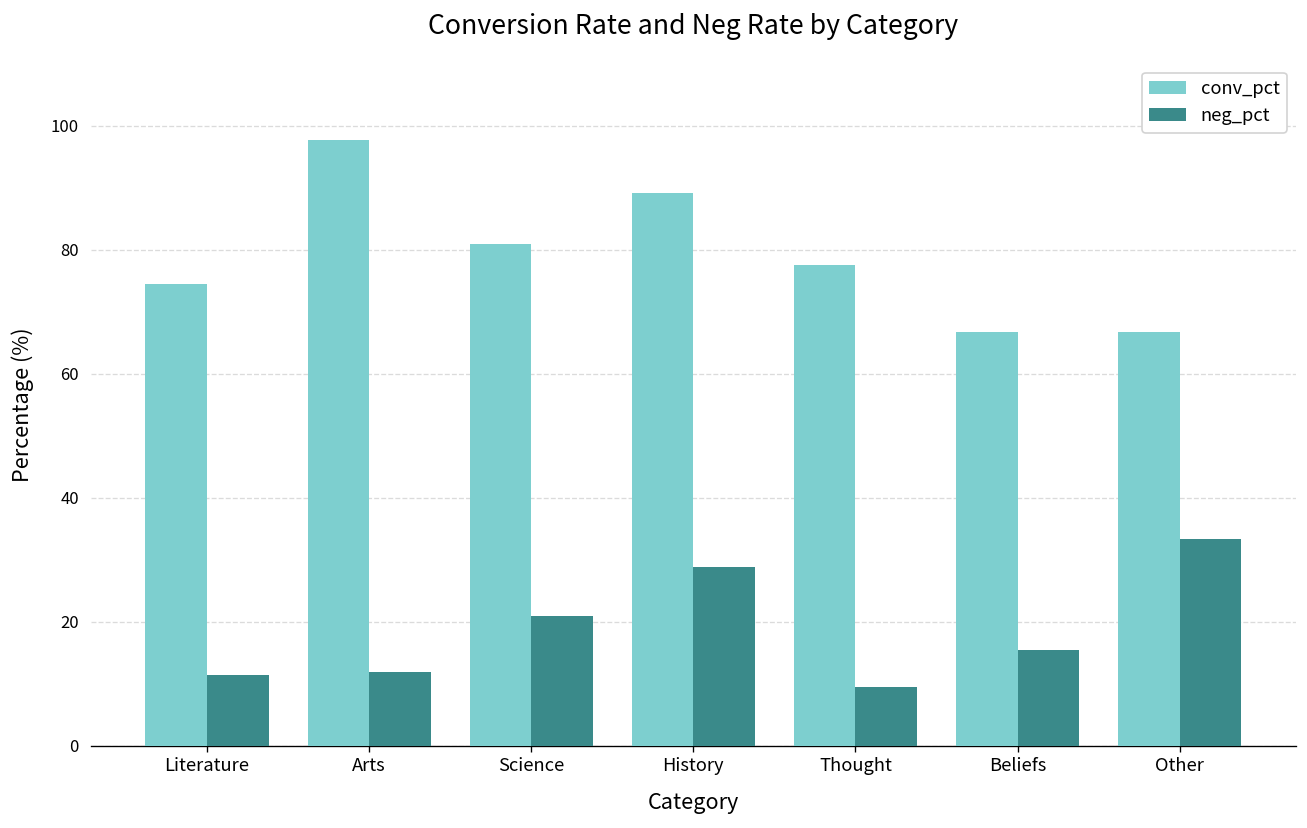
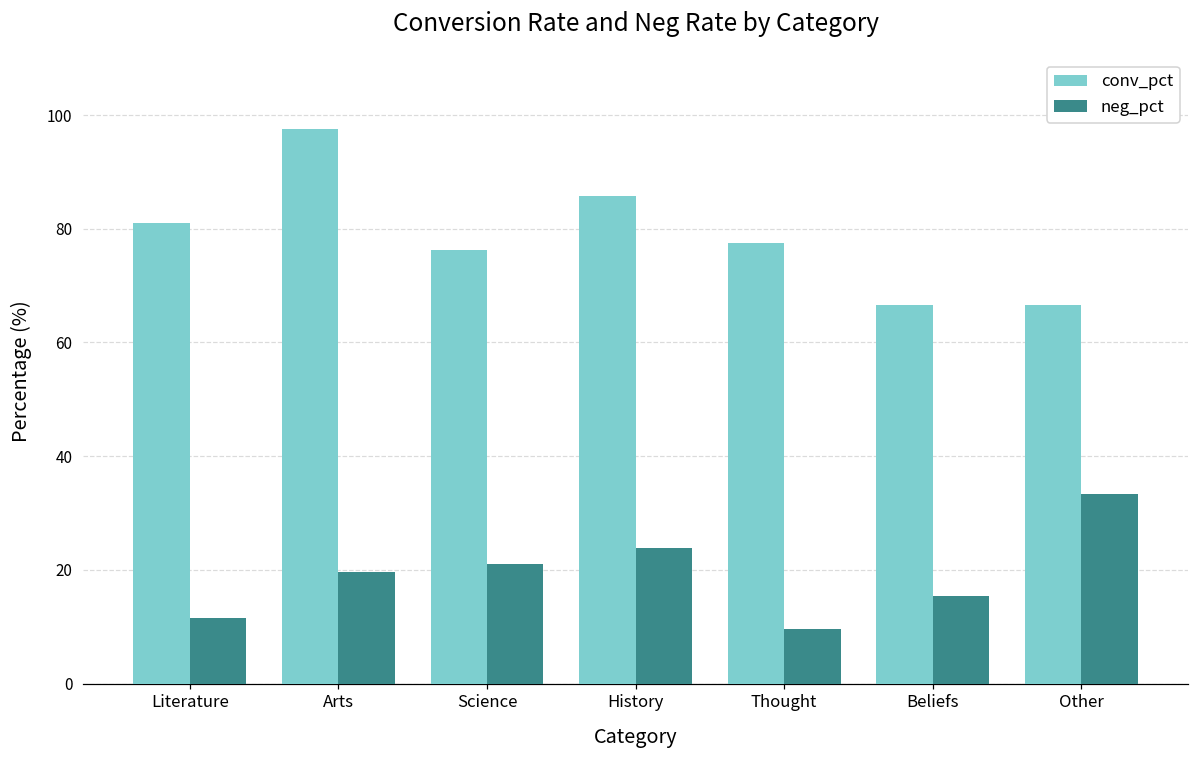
  {
    "conv_pct": {
-     "Literature": 74,
+     "Literature": 81,
      "Arts": 98,
-     "Science": 81,
-     "History": 89,
+     "Science": 76,
+     "History": 86,
      "Thought": 77,
      "Beliefs": 67,
      "Other": 67
    },
    "neg_pct": {
      "Literature": 11,
-     "Arts": 12,
+     "Arts": 20,
      "Science": 21,
-     "History": 29,
+     "History": 24,
      "Thought": 10,
      "Beliefs": 15,
      "Other": 33
    }
  }
